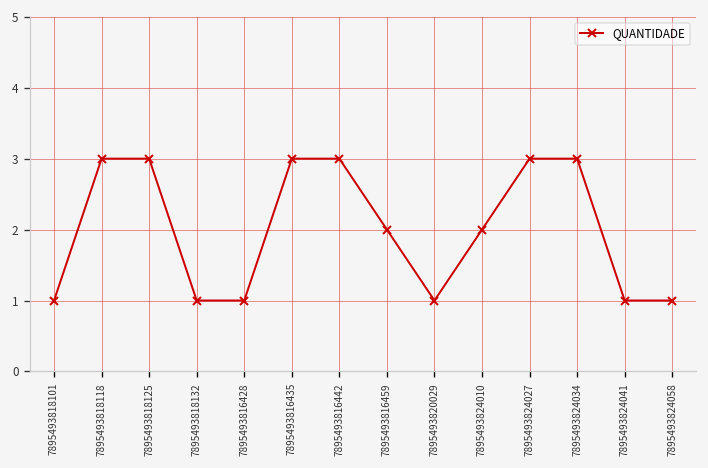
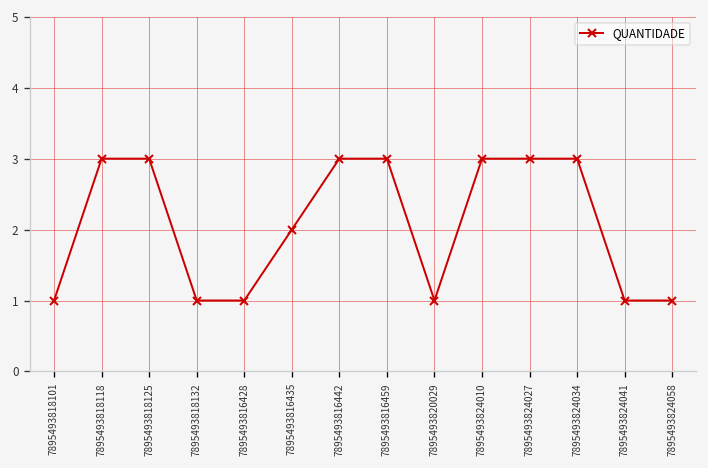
  {
    "7895493818101": 1,
    "7895493818118": 3,
    "7895493818125": 3,
    "7895493818132": 1,
    "7895493816428": 1,
-   "7895493816435": 3,
+   "7895493816435": 2,
    "7895493816442": 3,
-   "7895493816459": 2,
+   "7895493816459": 3,
    "7895493820029": 1,
-   "7895493824010": 2,
+   "7895493824010": 3,
    "7895493824027": 3,
    "7895493824034": 3,
    "7895493824041": 1,
    "7895493824058": 1
  }
